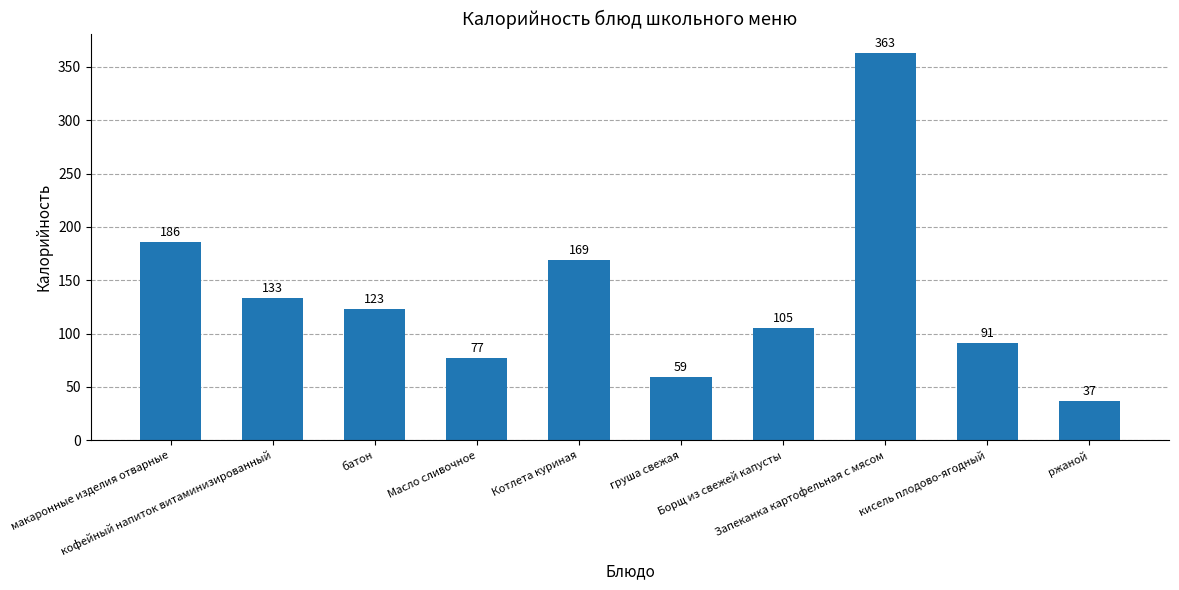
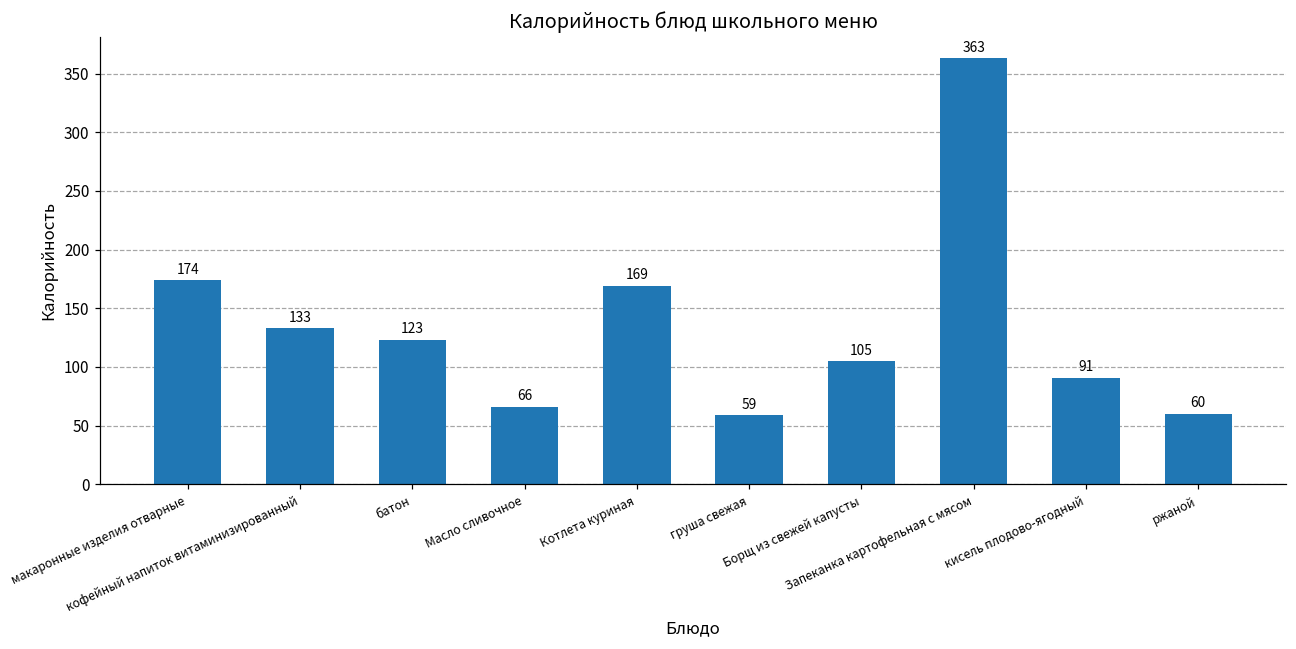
  {
-   "макаронные изделия отварные": 186,
+   "макаронные изделия отварные": 174,
    "кофейный напиток витаминизированный": 133,
    "батон": 123,
-   "Масло сливочное": 77,
+   "Масло сливочное": 66,
    "Котлета куриная": 169,
    "груша свежая": 59,
    "Борщ из свежей капусты": 105,
    "Запеканка картофельная с мясом": 363,
    "кисель плодово-ягодный": 91,
-   "ржаной": 37
+   "ржаной": 60
  }
